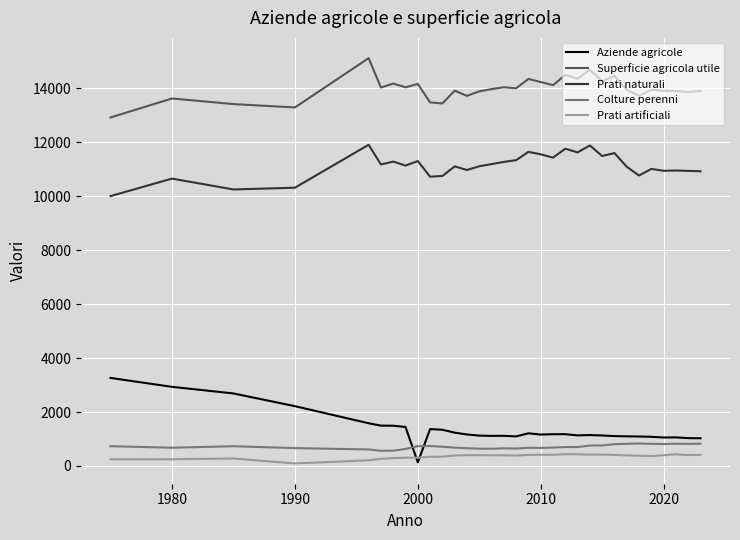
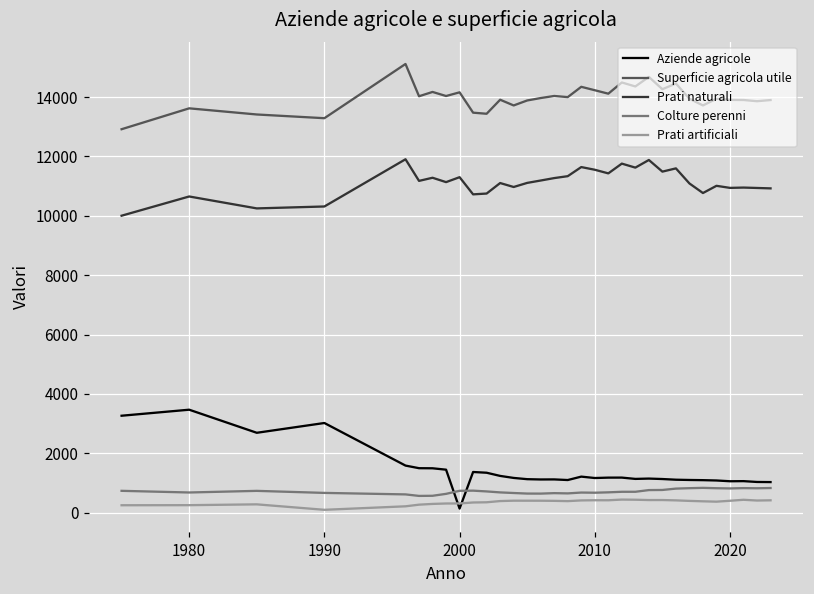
  {
    "Aziende agricole": {
-     "1980": 2900,
-     "1990": 2200,
+     "1980": 3500,
+     "1990": 3000,
      "2000": 100,
      "2010": 1200,
      "2020": 1100
    }
  }
